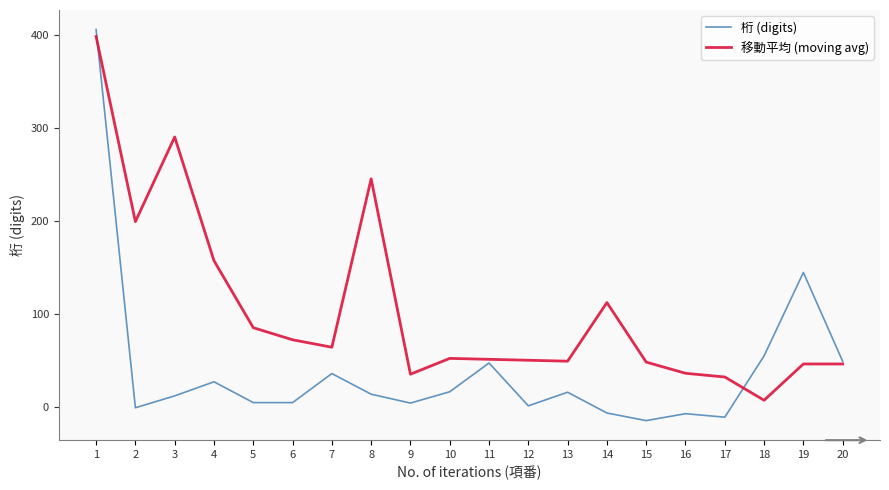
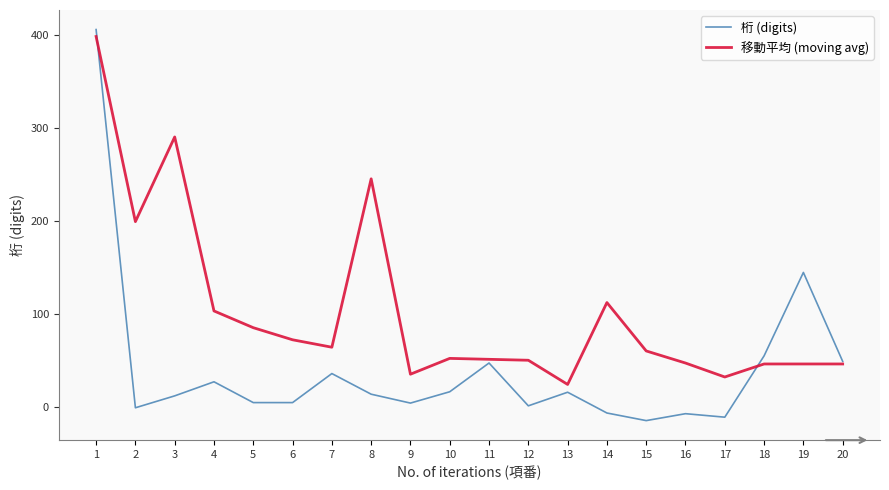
  {
    "桁 (digits)": {
      "1": 410,
      "2": 0,
      "3": 10,
      "4": 30,
      "5": 0,
      "6": 0,
      "7": 40,
      "8": 10,
      "9": 0,
      "10": 20,
      "11": 50,
      "12": 0,
      "13": 20,
      "14": -10,
      "15": -10,
      "16": -10,
      "17": -10,
      "18": 50,
      "19": 140,
      "20": 50
    },
    "移動平均 (moving avg)": {
      "1": 400,
      "2": 200,
      "3": 290,
-     "4": 160,
+     "4": 100,
      "5": 90,
      "6": 70,
      "7": 60,
      "8": 250,
      "9": 40,
      "10": 50,
      "11": 50,
      "12": 50,
-     "13": 50,
+     "13": 20,
      "14": 110,
-     "15": 50,
-     "16": 40,
+     "15": 60,
+     "16": 50,
      "17": 30,
-     "18": 10,
+     "18": 50,
      "19": 50,
      "20": 50
    }
  }
